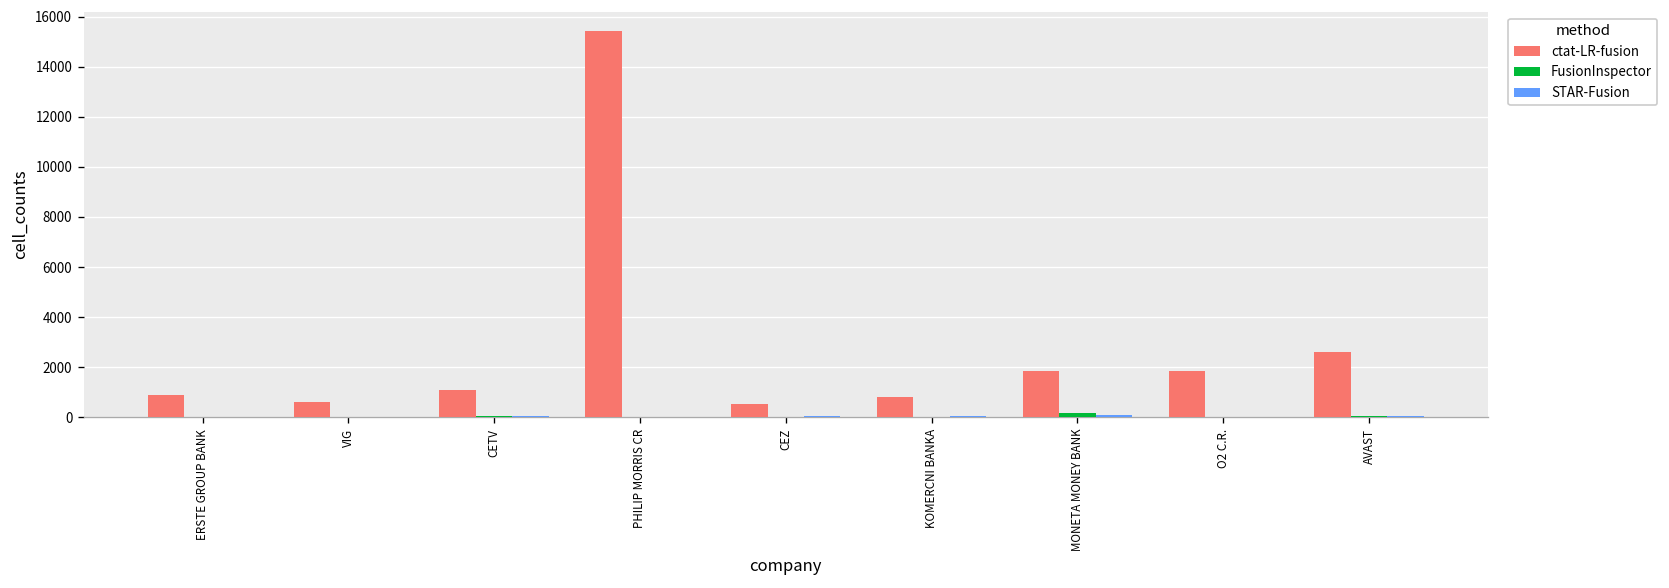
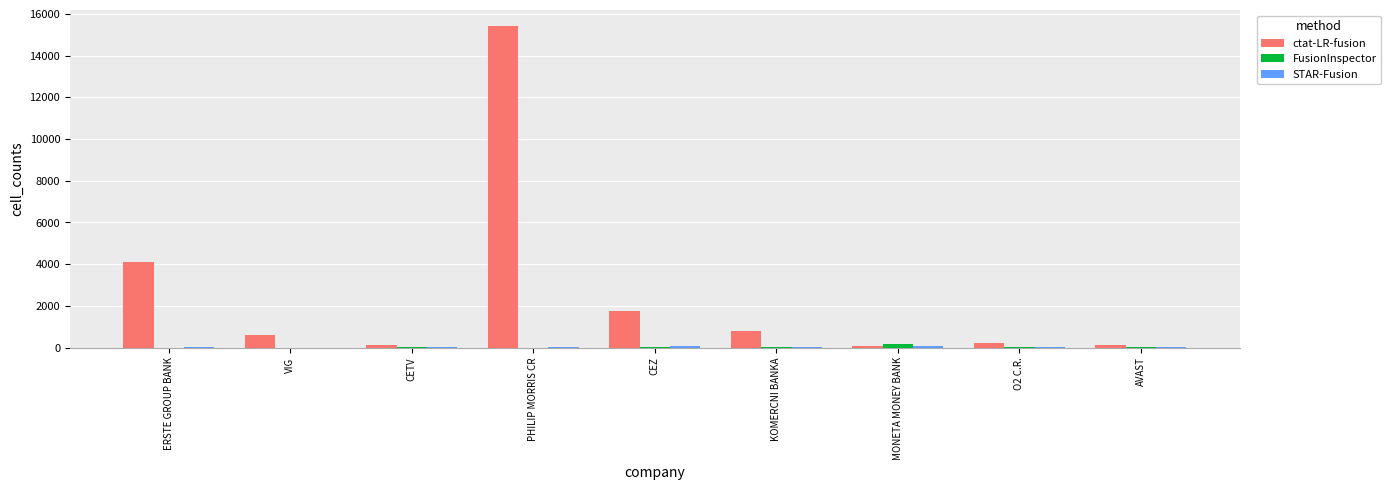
  {
    "ctat-LR-fusion": {
-     "ERSTE GROUP BANK": 900,
+     "ERSTE GROUP BANK": 4100,
      "VIG": 600,
-     "CETV": 1100,
+     "CETV": 100,
      "PHILIP MORRIS CR": 15400,
-     "CEZ": 500,
+     "CEZ": 1800,
      "KOMERCNI BANKA": 800,
-     "MONETA MONEY BANK": 1900,
-     "O2 C.R.": 1800,
-     "AVAST": 2600
+     "MONETA MONEY BANK": 100,
+     "O2 C.R.": 200,
+     "AVAST": 100
    },
    "FusionInspector": {
      "MONETA MONEY BANK": 200
    }
  }
